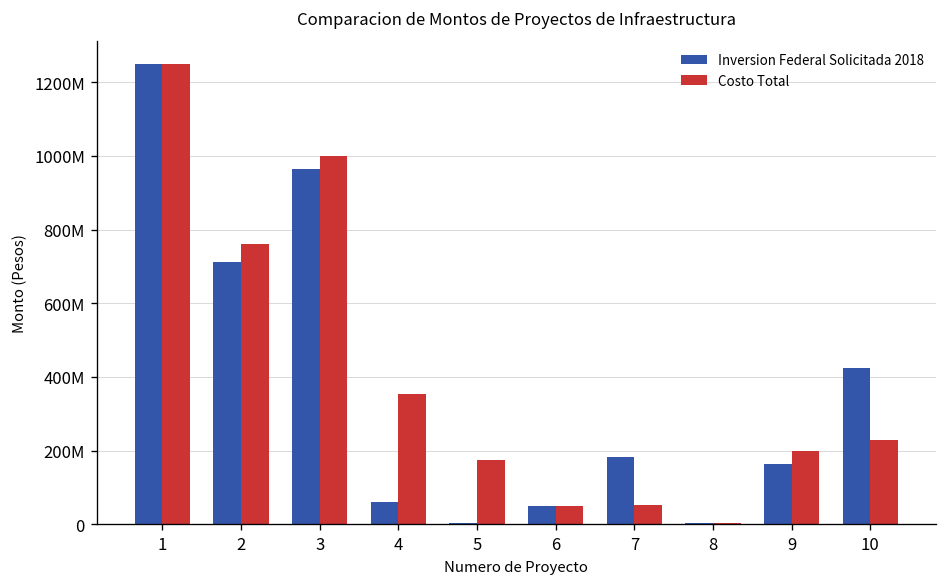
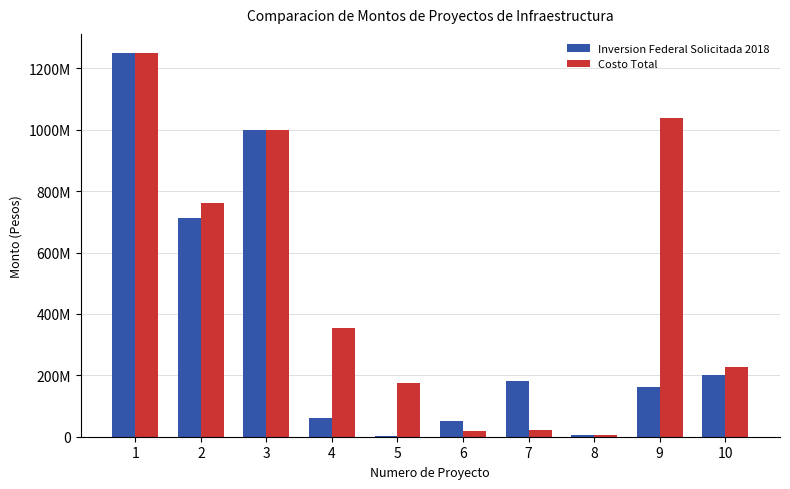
  {
    "Inversion Federal Solicitada 2018": {
      "1": 1250000000,
      "2": 710000000,
-     "3": 970000000,
+     "3": 1000000000,
      "4": 60000000,
      "6": 50000000,
      "7": 180000000,
      "9": 160000000,
-     "10": 430000000
+     "10": 200000000
    },
    "Costo Total": {
      "1": 1250000000,
      "2": 760000000,
      "3": 1000000000,
      "4": 350000000,
      "5": 180000000,
-     "6": 50000000,
-     "7": 50000000,
-     "9": 200000000,
+     "6": 20000000,
+     "7": 20000000,
+     "9": 1040000000,
      "10": 230000000
    }
  }
